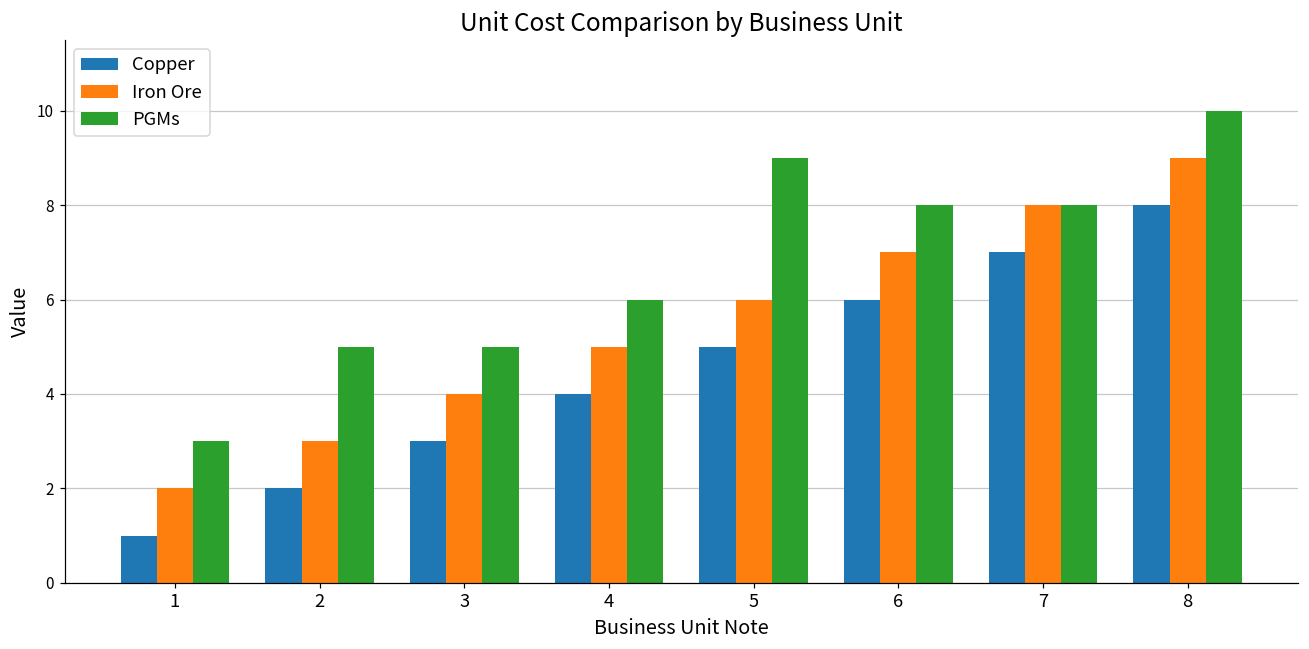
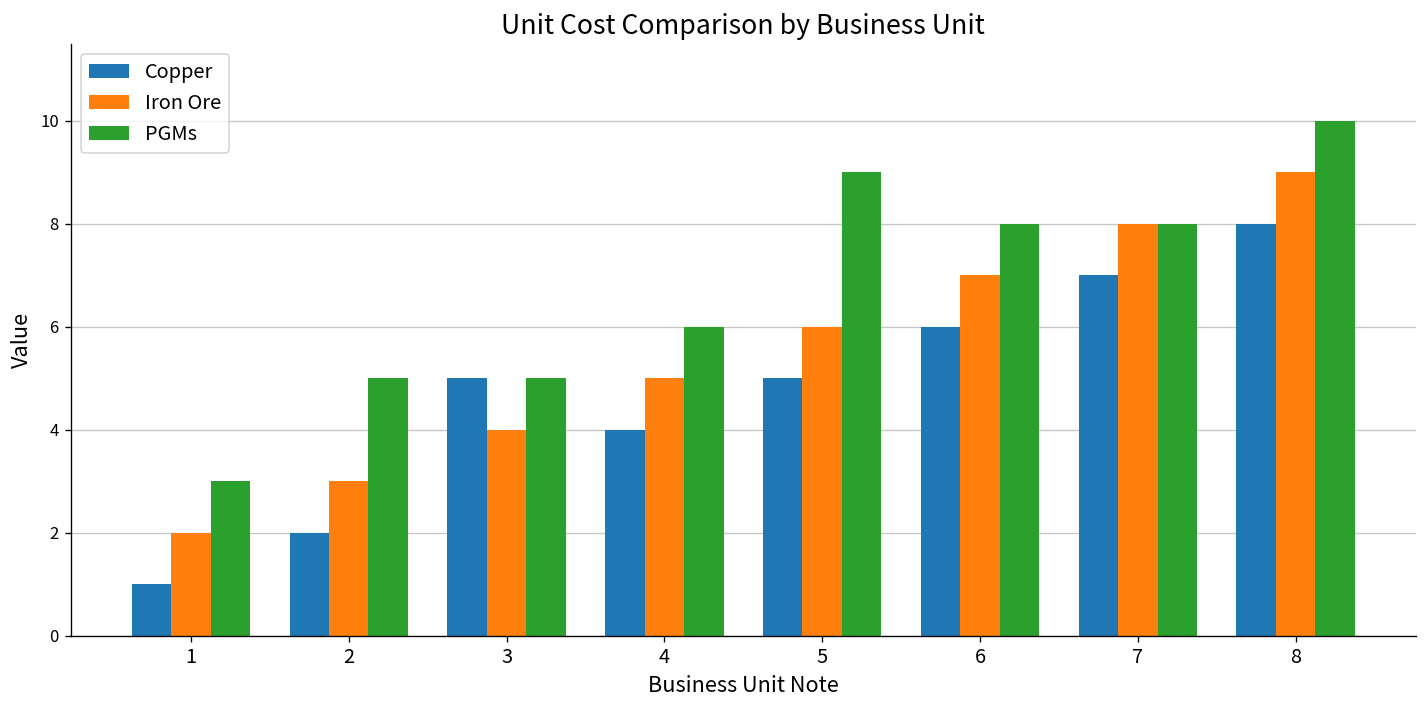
  {
    "Copper": {
      "1": 1,
      "2": 2,
-     "3": 3,
+     "3": 5,
      "4": 4,
      "5": 5,
      "6": 6,
      "7": 7,
      "8": 8
    },
    "Iron Ore": {
      "1": 2,
      "2": 3,
      "3": 4,
      "4": 5,
      "5": 6,
      "6": 7,
      "7": 8,
      "8": 9
    },
    "PGMs": {
      "1": 3,
      "2": 5,
      "3": 5,
      "4": 6,
      "5": 9,
      "6": 8,
      "7": 8,
      "8": 10
    }
  }
